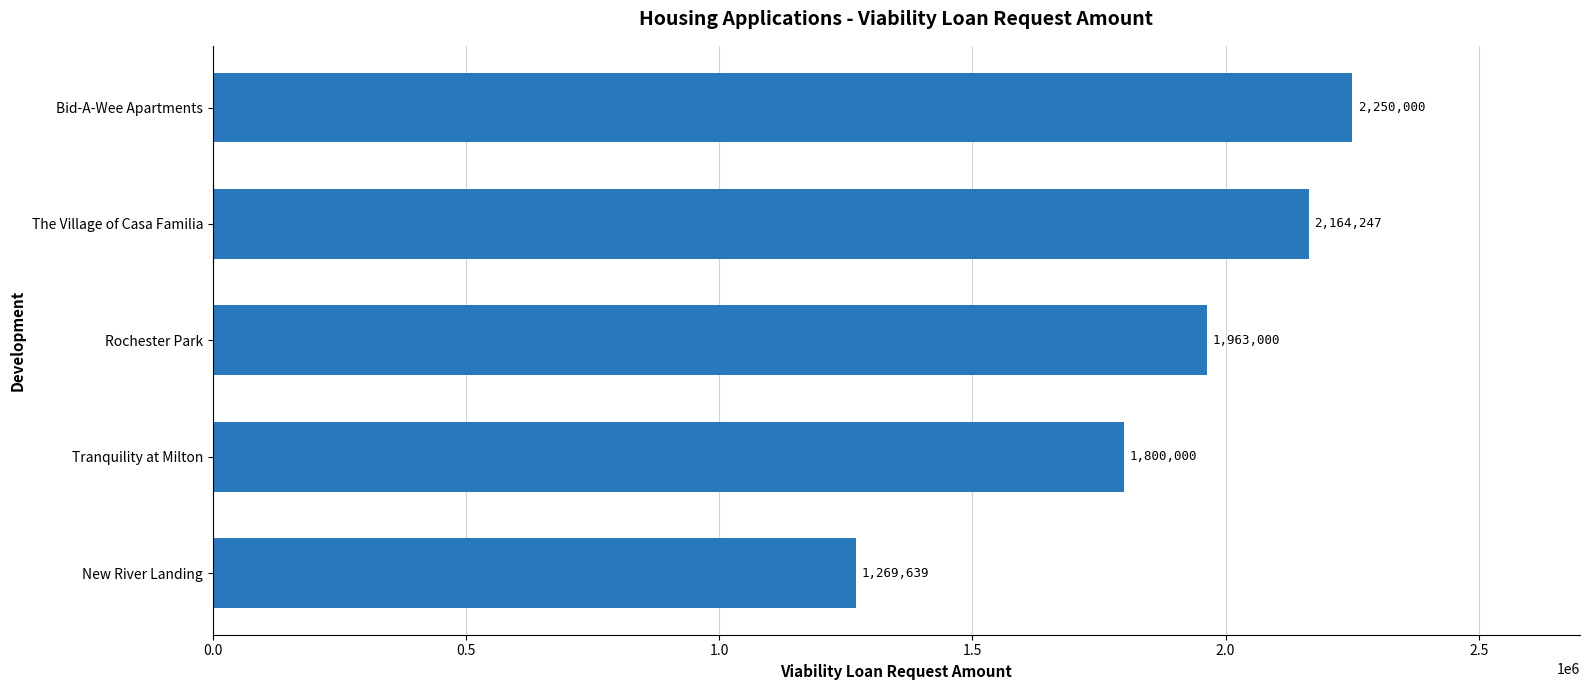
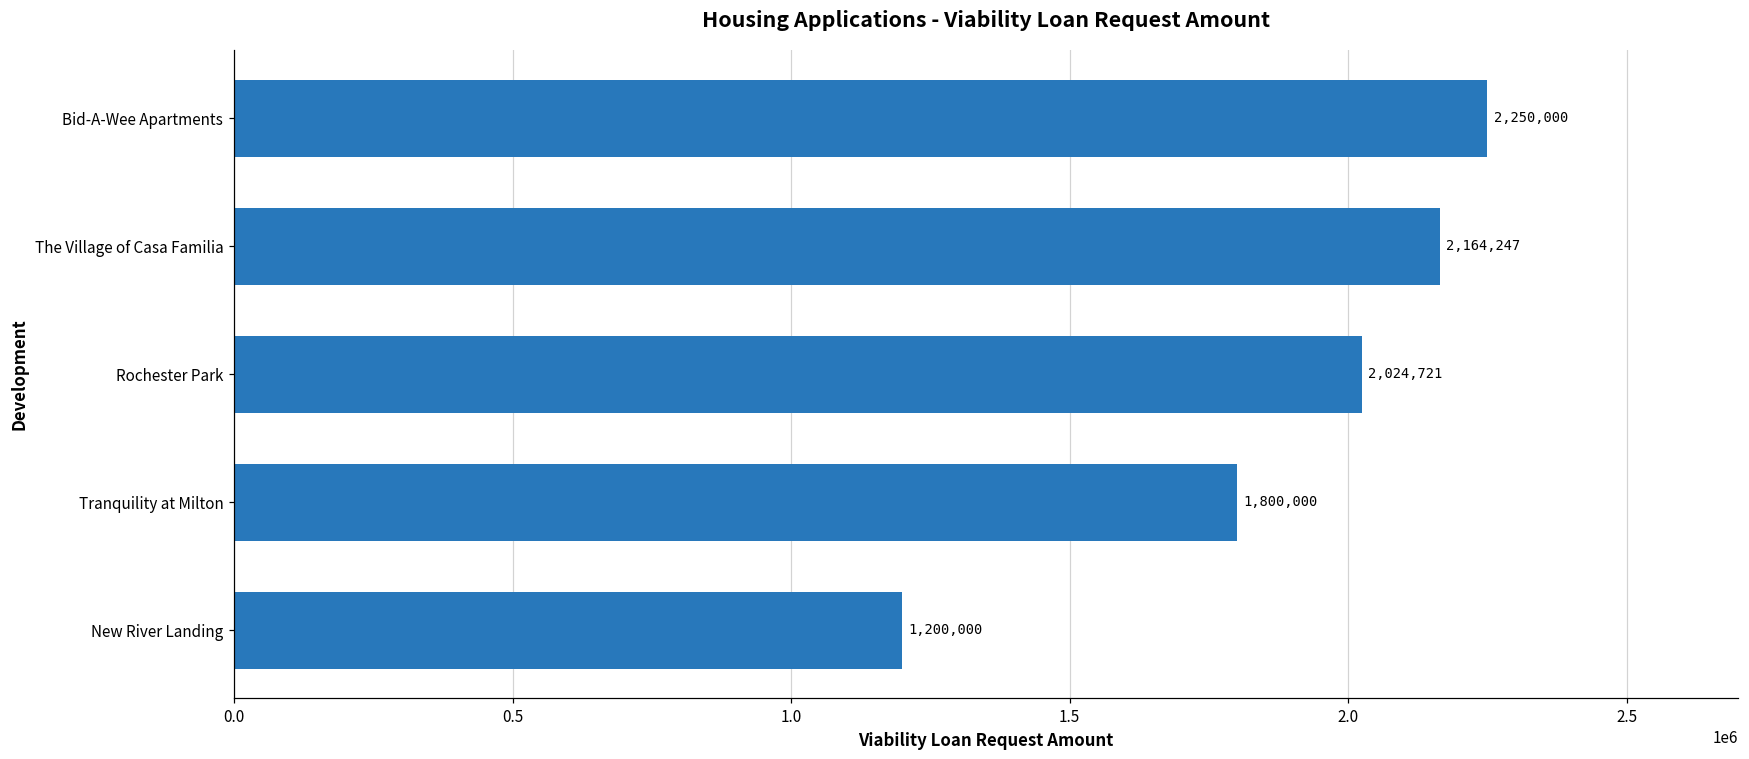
  {
    "Bid-A-Wee Apartments": "2,250,000",
    "The Village of Casa Familia": "2,164,247",
-   "Rochester Park": "1,963,000",
+   "Rochester Park": "2,024,721",
    "Tranquility at Milton": "1,800,000",
-   "New River Landing": "1,269,639"
+   "New River Landing": "1,200,000"
  }
